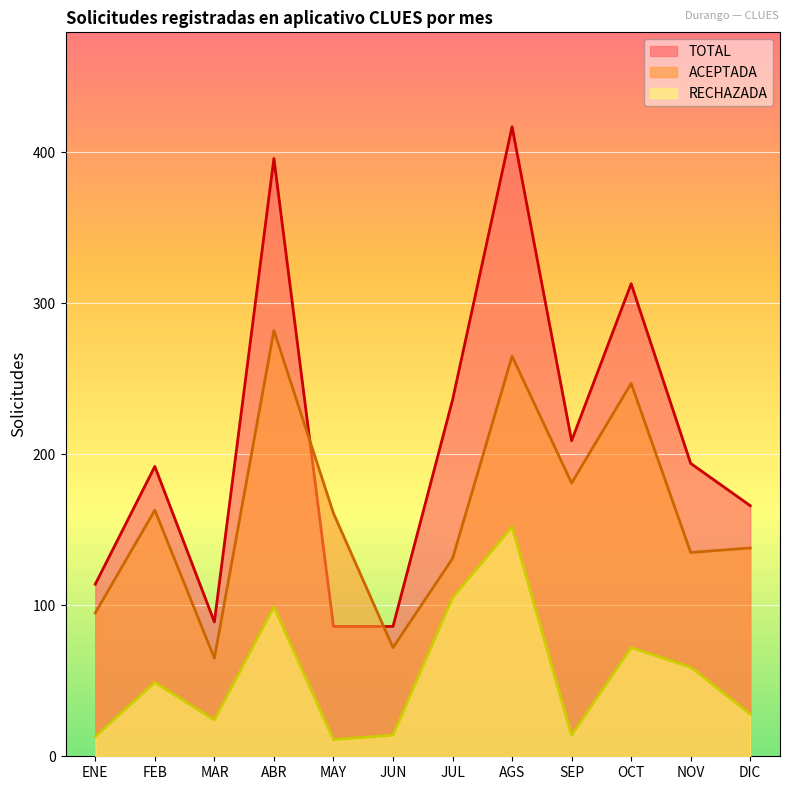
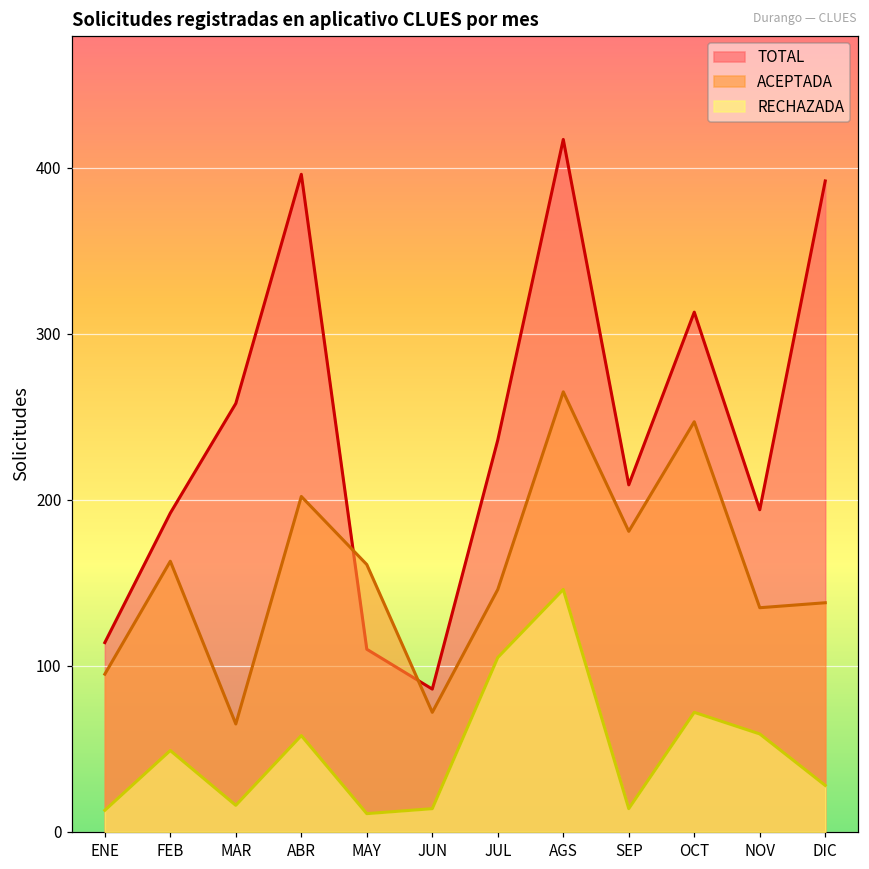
  {
    "TOTAL": {
      "ENE": 114,
      "FEB": 192,
-     "MAR": 89,
+     "MAR": 258,
      "ABR": 396,
-     "MAY": 86,
+     "MAY": 110,
      "JUN": 86,
      "JUL": 236,
      "AGS": 417,
      "SEP": 209,
      "OCT": 313,
      "NOV": 194,
-     "DIC": 166
+     "DIC": 392
    },
    "ACEPTADA": {
      "ENE": 95,
      "FEB": 163,
      "MAR": 65,
-     "ABR": 282,
+     "ABR": 202,
      "MAY": 161,
      "JUN": 72,
-     "JUL": 131,
+     "JUL": 146,
      "AGS": 265,
      "SEP": 181,
      "OCT": 247,
      "NOV": 135,
      "DIC": 138
    },
    "RECHAZADA": {
      "ENE": 13,
      "FEB": 49,
-     "MAR": 24,
-     "ABR": 99,
+     "MAR": 16,
+     "ABR": 58,
      "MAY": 11,
      "JUN": 14,
      "JUL": 105,
-     "AGS": 152,
+     "AGS": 146,
      "SEP": 14,
      "OCT": 72,
      "NOV": 59,
      "DIC": 28
    }
  }
